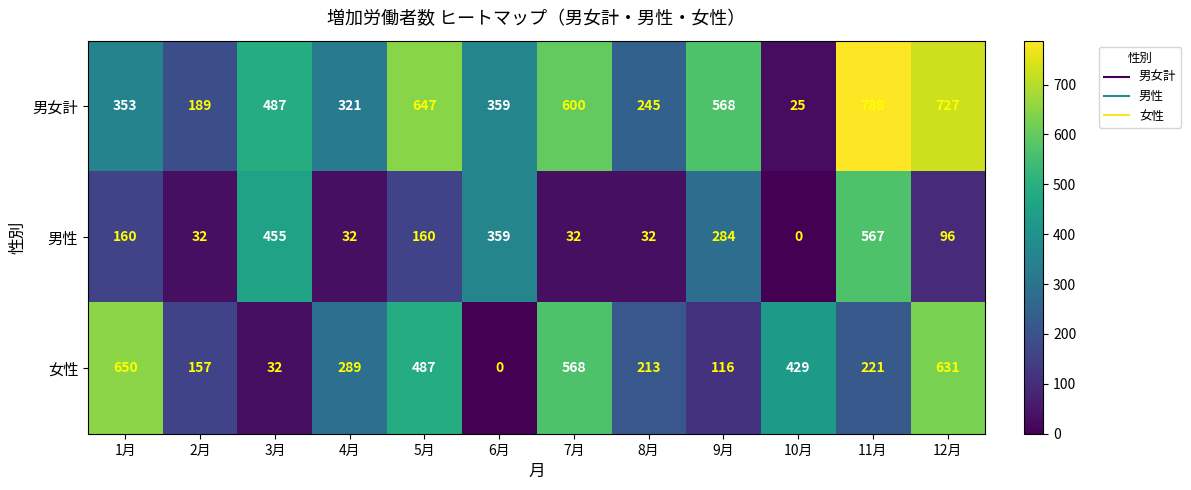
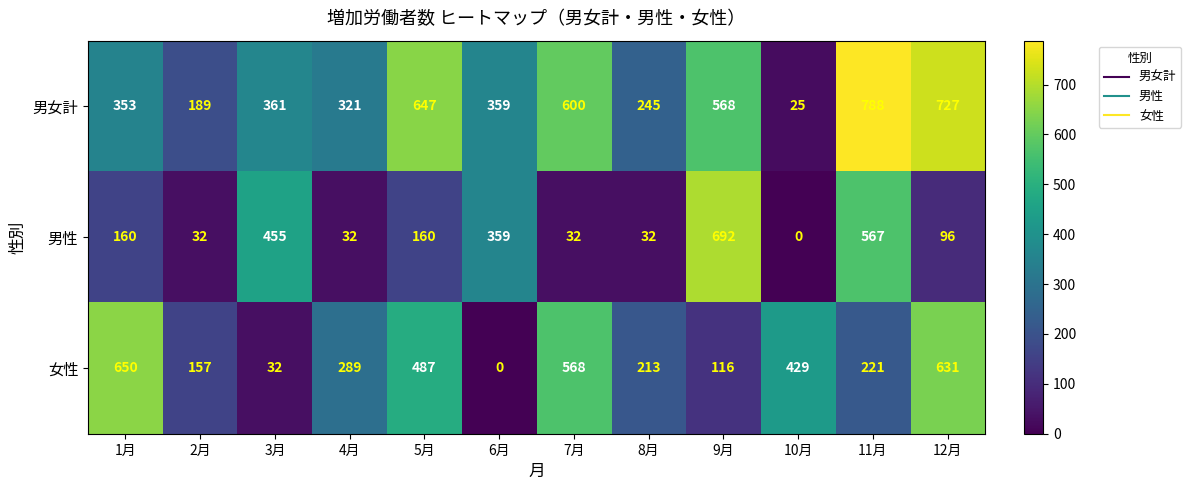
  {
    "男女計": {
      "1月": 353,
      "2月": 189,
-     "3月": 487,
+     "3月": 361,
      "4月": 321,
      "5月": 647,
      "6月": 359,
      "7月": 600,
      "8月": 245,
      "9月": 568,
      "10月": 25,
      "12月": 727
    },
    "男性": {
      "1月": 160,
      "2月": 32,
      "3月": 455,
      "4月": 32,
      "5月": 160,
      "6月": 359,
      "7月": 32,
      "8月": 32,
-     "9月": 284,
+     "9月": 692,
      "10月": 0,
      "11月": 567,
      "12月": 96
    },
    "女性": {
      "1月": 650,
      "2月": 157,
      "3月": 32,
      "4月": 289,
      "5月": 487,
      "6月": 0,
      "7月": 568,
      "8月": 213,
      "9月": 116,
      "10月": 429,
      "11月": 221,
      "12月": 631
    }
  }
